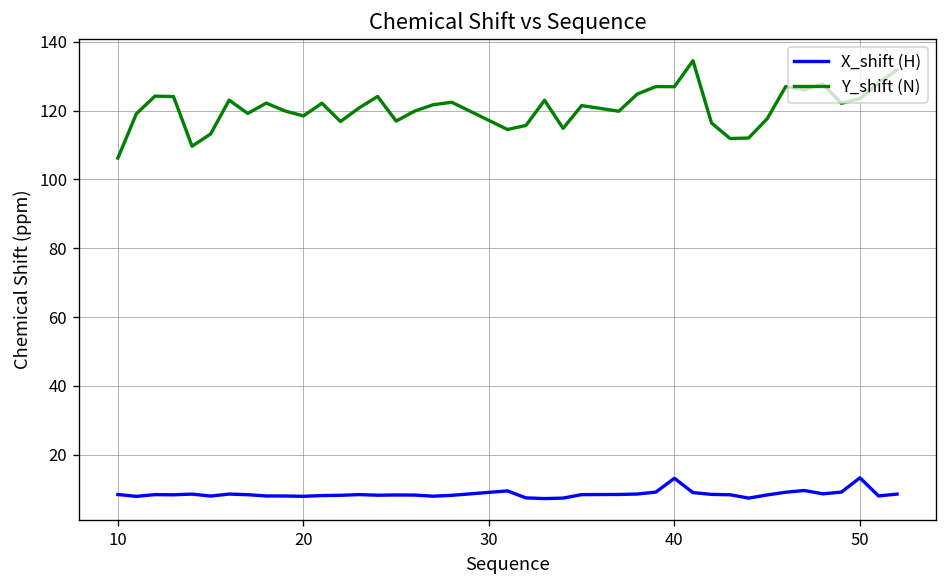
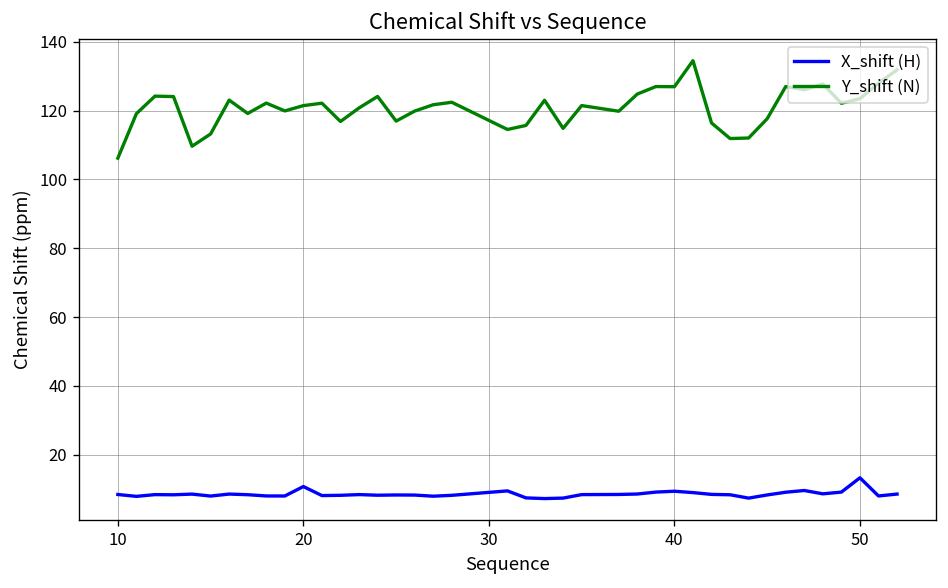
  {
    "X_shift (H)": {
      "10": 8,
-     "20": 8,
-     "40": 13,
+     "20": 11,
+     "40": 9,
      "50": 13
    },
    "Y_shift (N)": {
      "10": 106,
-     "20": 118,
+     "20": 121,
      "40": 127
    }
  }
